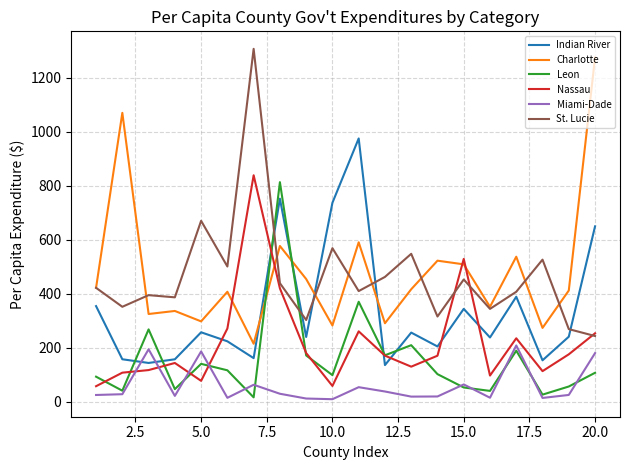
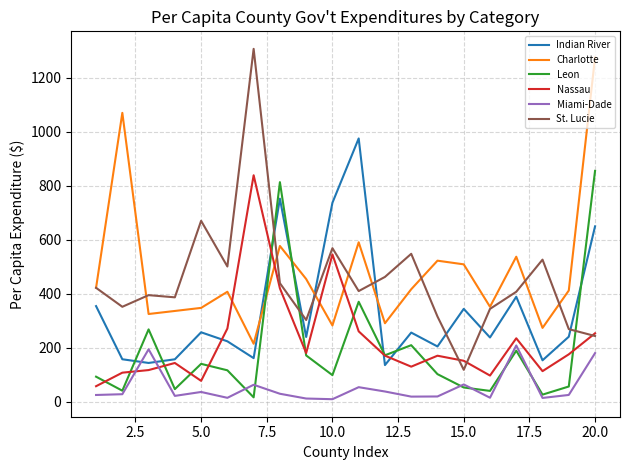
  {
    "Indian River": {
      "5.0": 260,
      "10.0": 740,
      "15.0": 340,
      "20.0": 650
    },
    "Charlotte": {
-     "5.0": 300,
+     "5.0": 350,
      "10.0": 280,
      "15.0": 510
    },
    "Leon": {
      "5.0": 140,
      "10.0": 100,
      "15.0": 50,
-     "20.0": 110
+     "20.0": 860
    },
    "Nassau": {
      "5.0": 80,
-     "10.0": 60,
-     "15.0": 530,
+     "10.0": 550,
+     "15.0": 150,
      "20.0": 250
    },
    "Miami-Dade": {
-     "5.0": 190,
+     "5.0": 40,
      "10.0": 10,
      "15.0": 60,
      "20.0": 180
    },
    "St. Lucie": {
      "5.0": 670,
      "10.0": 570,
-     "15.0": 450,
+     "15.0": 120,
      "20.0": 240
    }
  }
